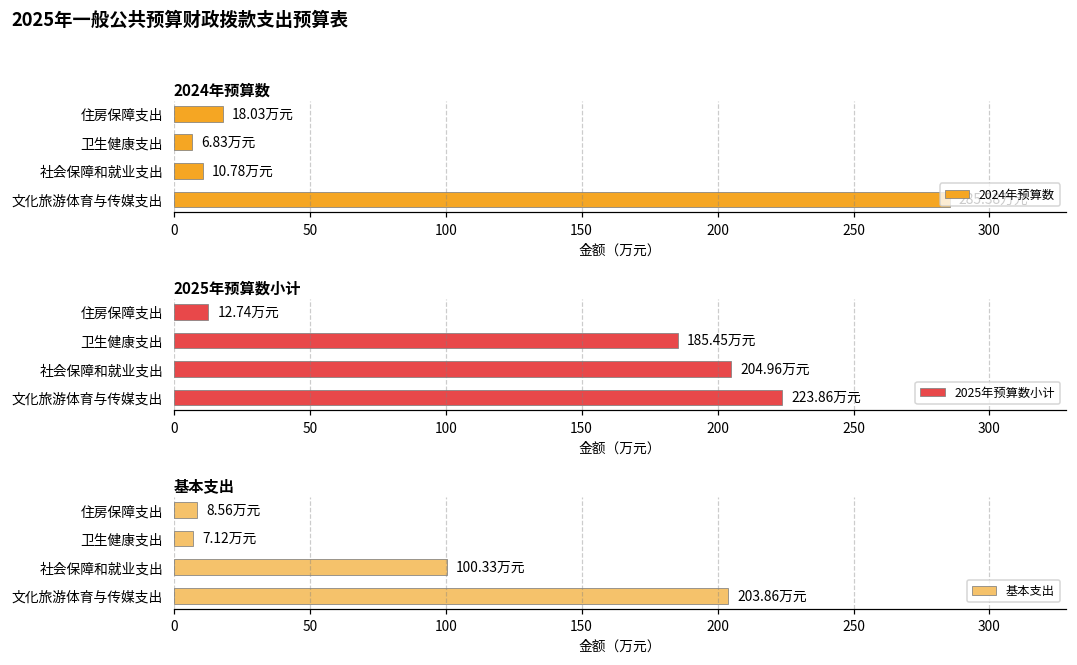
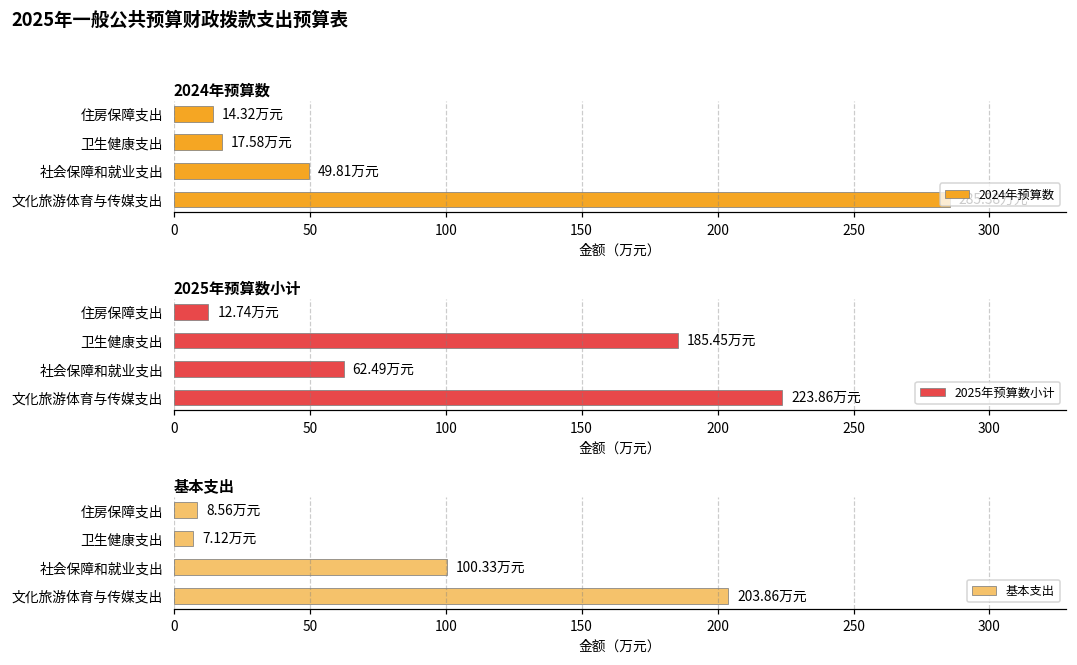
  {
    "2024年预算数": {
-     "住房保障支出": 18.03,
-     "卫生健康支出": 6.83,
-     "社会保障和就业支出": 10.78
+     "住房保障支出": 14.32,
+     "卫生健康支出": 17.58,
+     "社会保障和就业支出": 49.81
    },
    "2025年预算数小计": {
      "住房保障支出": 12.74,
      "卫生健康支出": 185.45,
-     "社会保障和就业支出": 204.96,
+     "社会保障和就业支出": 62.49,
      "文化旅游体育与传媒支出": 223.86
    },
    "基本支出": {
      "住房保障支出": 8.56,
      "卫生健康支出": 7.12,
      "社会保障和就业支出": 100.33,
      "文化旅游体育与传媒支出": 203.86
    }
  }
